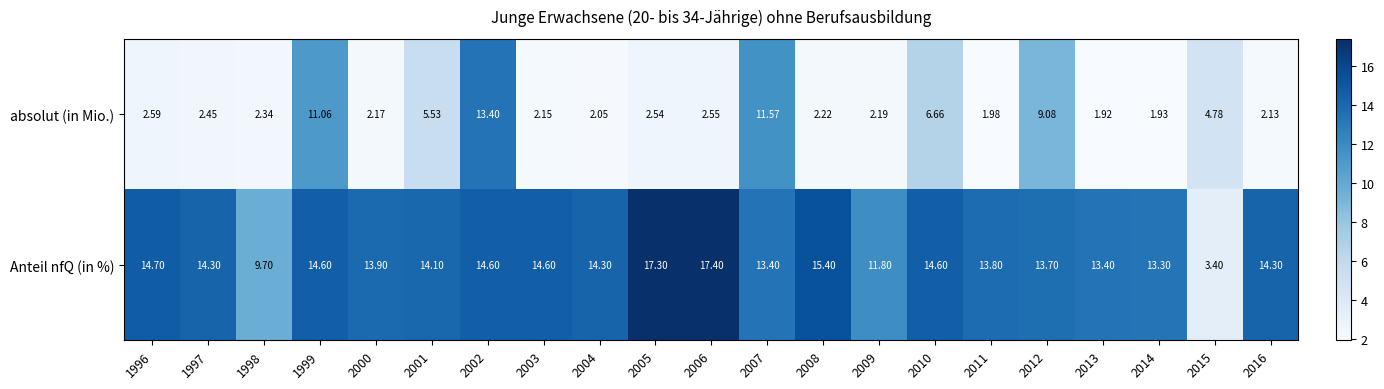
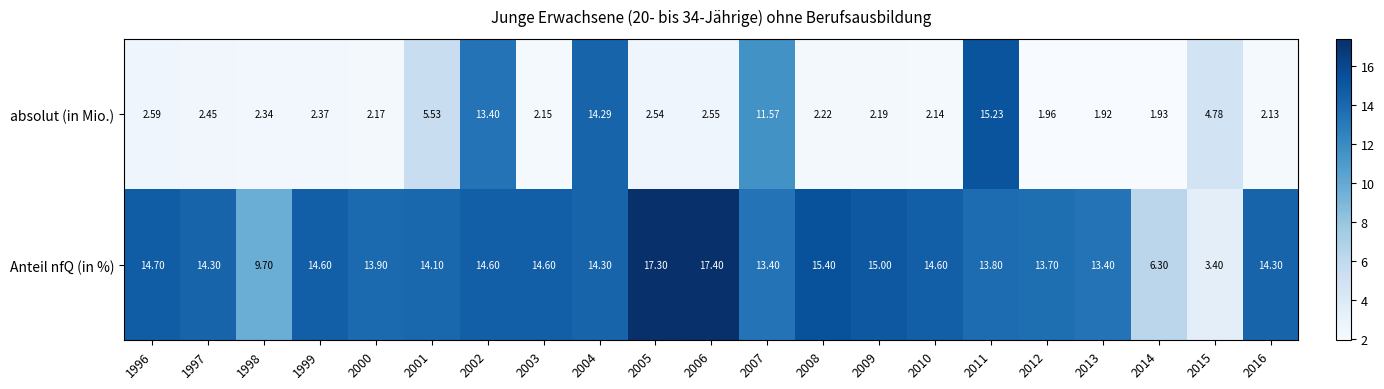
  {
    "absolut (in Mio.)": {
      "1996": 2.59,
      "1997": 2.45,
      "1998": 2.34,
-     "1999": 11.06,
+     "1999": 2.37,
      "2000": 2.17,
      "2001": 5.53,
      "2002": 13.40,
      "2003": 2.15,
-     "2004": 2.05,
+     "2004": 14.29,
      "2005": 2.54,
      "2006": 2.55,
      "2007": 11.57,
      "2008": 2.22,
      "2009": 2.19,
-     "2010": 6.66,
-     "2011": 1.98,
-     "2012": 9.08,
+     "2010": 2.14,
+     "2011": 15.23,
+     "2012": 1.96,
      "2013": 1.92,
      "2014": 1.93,
      "2015": 4.78,
      "2016": 2.13
    },
    "Anteil nfQ (in %)": {
      "1996": 14.70,
      "1997": 14.30,
      "1998": 9.70,
      "1999": 14.60,
      "2000": 13.90,
      "2001": 14.10,
      "2002": 14.60,
      "2003": 14.60,
      "2004": 14.30,
      "2005": 17.30,
      "2006": 17.40,
      "2007": 13.40,
      "2008": 15.40,
-     "2009": 11.80,
+     "2009": 15.00,
      "2010": 14.60,
      "2011": 13.80,
      "2012": 13.70,
      "2013": 13.40,
-     "2014": 13.30,
+     "2014": 6.30,
      "2015": 3.40,
      "2016": 14.30
    }
  }
